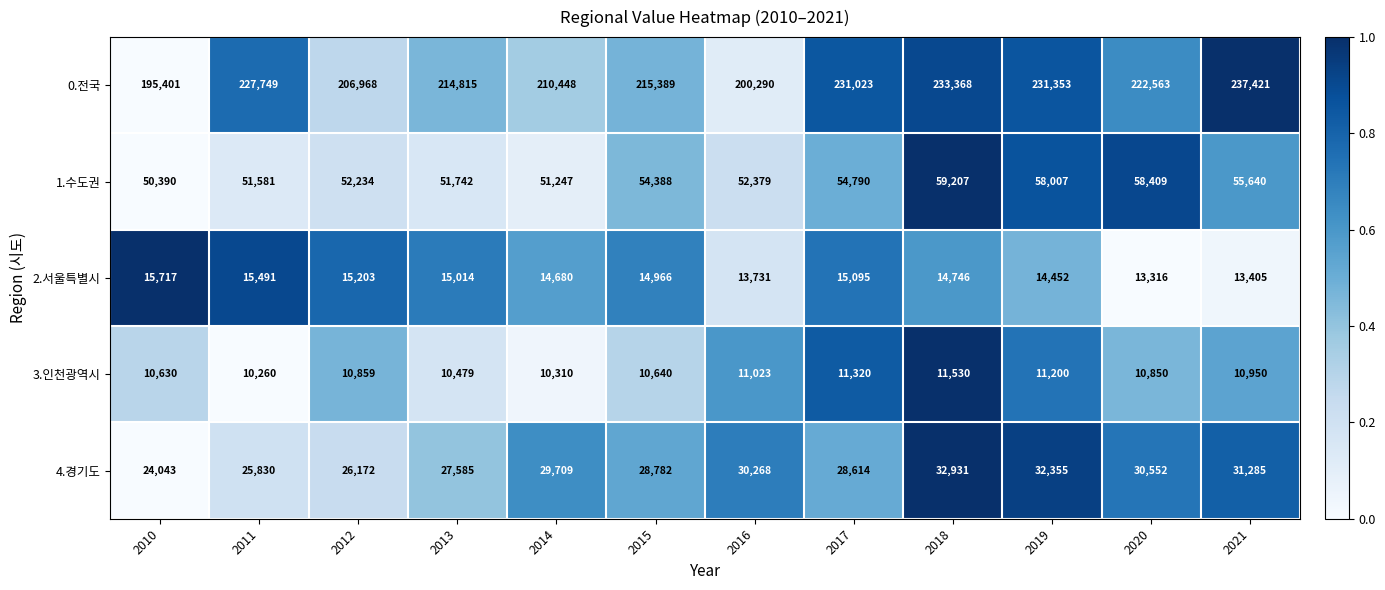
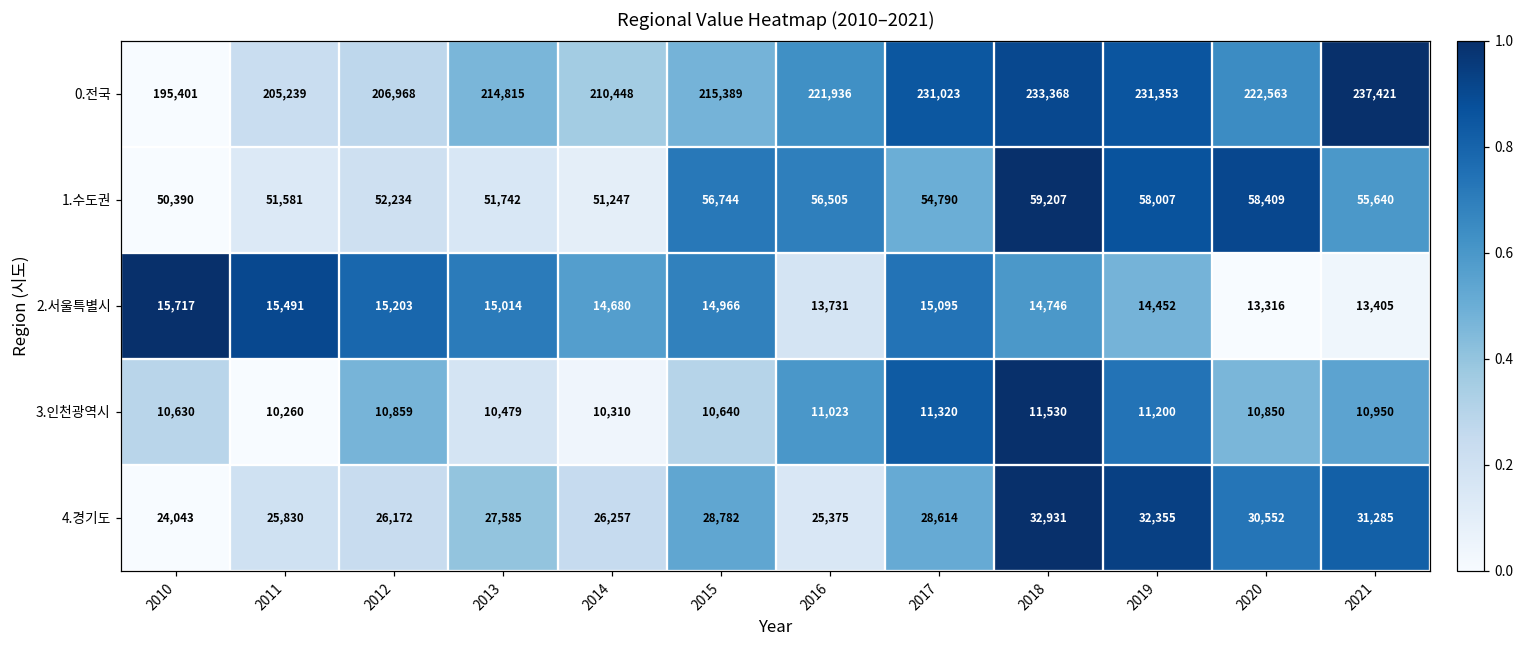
  {
    "0.전국": {
      "2010": "195,401",
-     "2011": "227,749",
+     "2011": "205,239",
      "2012": "206,968",
      "2013": "214,815",
      "2014": "210,448",
      "2015": "215,389",
-     "2016": "200,290",
+     "2016": "221,936",
      "2017": "231,023",
      "2018": "233,368",
      "2019": "231,353",
      "2020": "222,563",
      "2021": "237,421"
    },
    "1.수도권": {
      "2010": "50,390",
      "2011": "51,581",
      "2012": "52,234",
      "2013": "51,742",
      "2014": "51,247",
-     "2015": "54,388",
-     "2016": "52,379",
+     "2015": "56,744",
+     "2016": "56,505",
      "2017": "54,790",
      "2018": "59,207",
      "2019": "58,007",
      "2020": "58,409",
      "2021": "55,640"
    },
    "2.서울특별시": {
      "2010": "15,717",
      "2011": "15,491",
      "2012": "15,203",
      "2013": "15,014",
      "2014": "14,680",
      "2015": "14,966",
      "2016": "13,731",
      "2017": "15,095",
      "2018": "14,746",
      "2019": "14,452",
      "2020": "13,316",
      "2021": "13,405"
    },
    "3.인천광역시": {
      "2010": "10,630",
      "2011": "10,260",
      "2012": "10,859",
      "2013": "10,479",
      "2014": "10,310",
      "2015": "10,640",
      "2016": "11,023",
      "2017": "11,320",
      "2018": "11,530",
      "2019": "11,200",
      "2020": "10,850",
      "2021": "10,950"
    },
    "4.경기도": {
      "2010": "24,043",
      "2011": "25,830",
      "2012": "26,172",
      "2013": "27,585",
-     "2014": "29,709",
+     "2014": "26,257",
      "2015": "28,782",
-     "2016": "30,268",
+     "2016": "25,375",
      "2017": "28,614",
      "2018": "32,931",
      "2019": "32,355",
      "2020": "30,552",
      "2021": "31,285"
    }
  }
